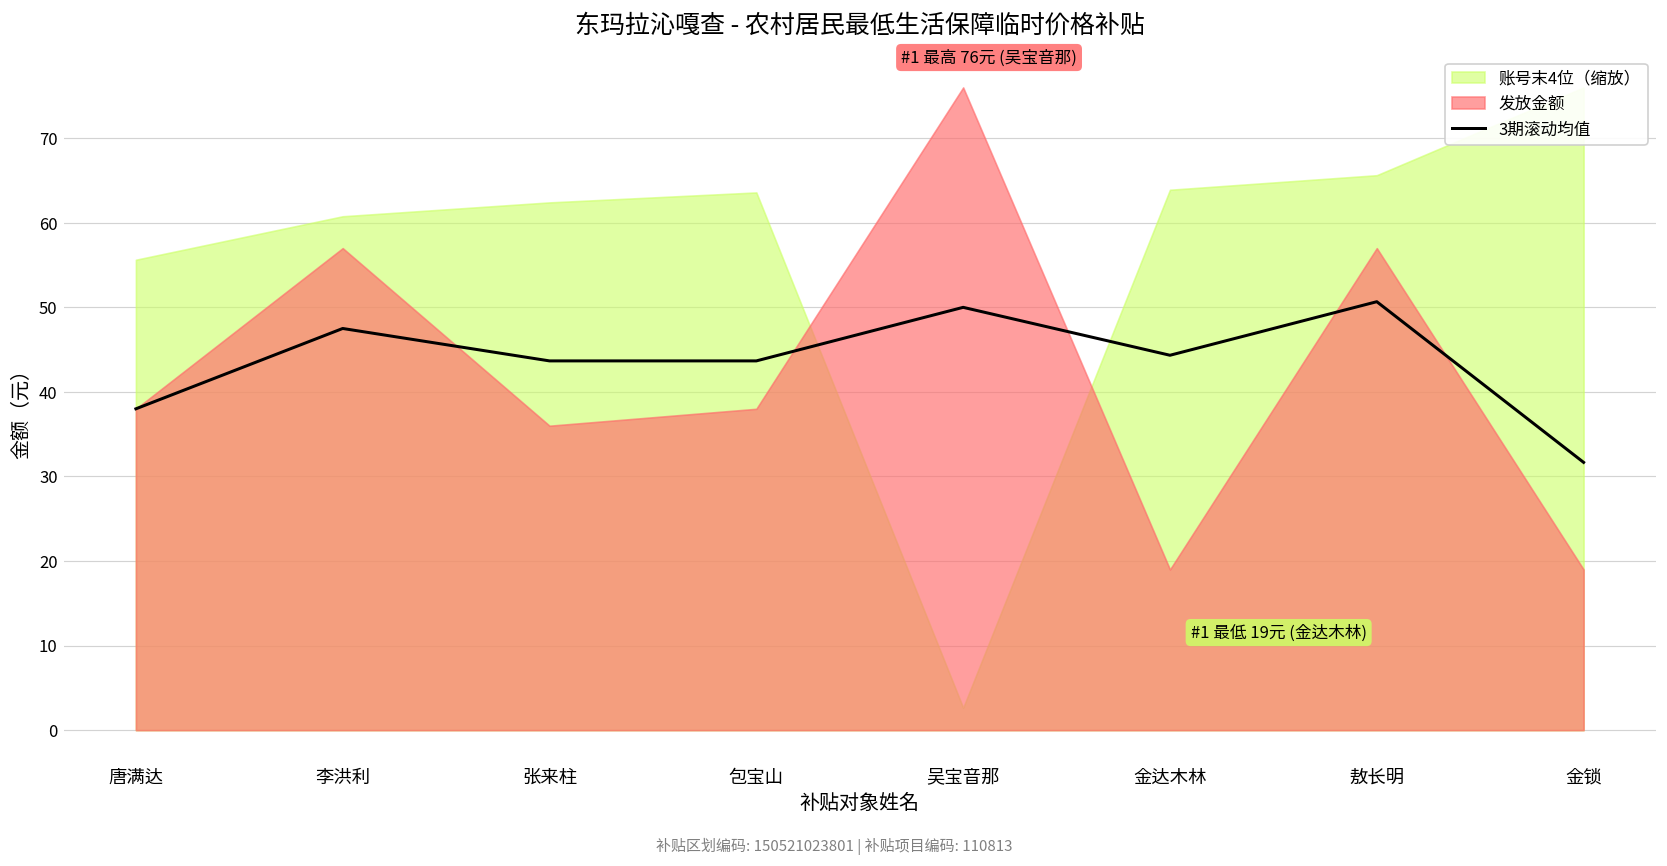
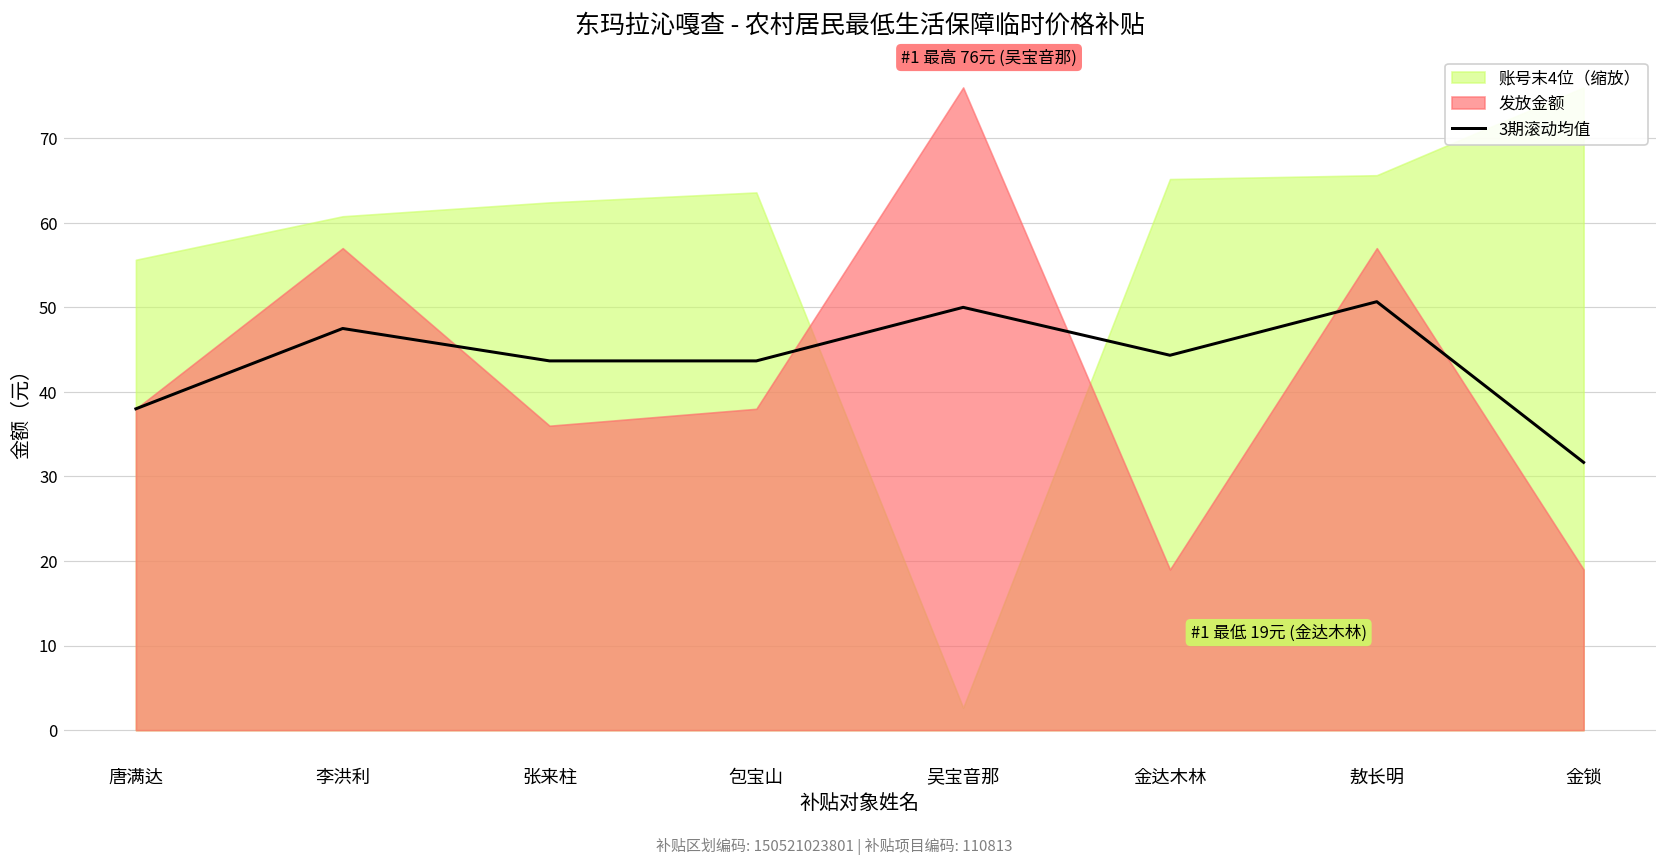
  {
    "账号末4位（缩放）": {
      "唐满达": 56,
      "李洪利": 61,
      "张来柱": 62,
      "包宝山": 64,
      "吴宝音那": 3,
-     "金达木林": 64,
+     "金达木林": 65,
      "敖长明": 66
    },
    "3期滚动均值": {
      "李洪利": 48,
      "张来柱": 44,
      "包宝山": 44,
      "吴宝音那": 50,
      "金达木林": 44,
      "敖长明": 51,
      "金锁": 32
    },
    "发放金额": {
      "李洪利": 57,
      "张来柱": 36,
      "包宝山": 38,
      "金达木林": 19,
      "敖长明": 57,
      "金锁": 19
    }
  }
